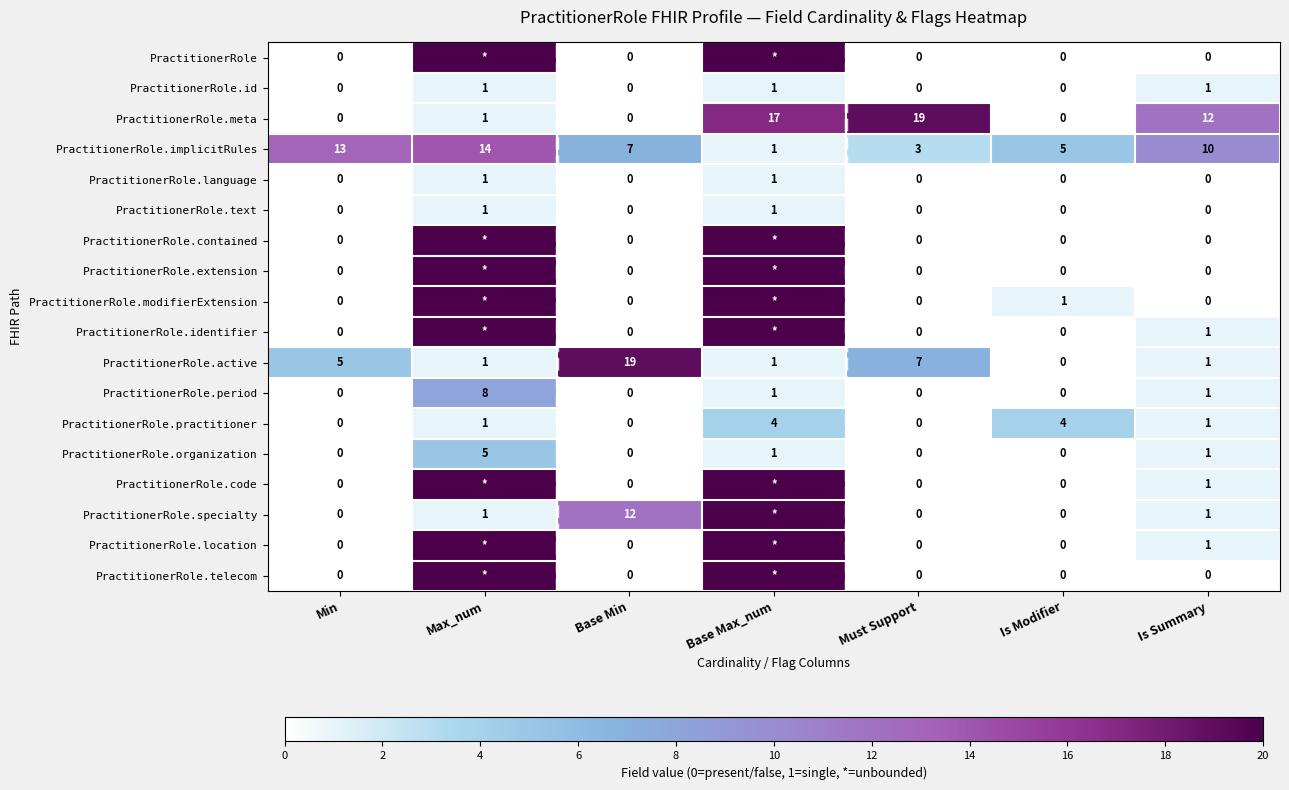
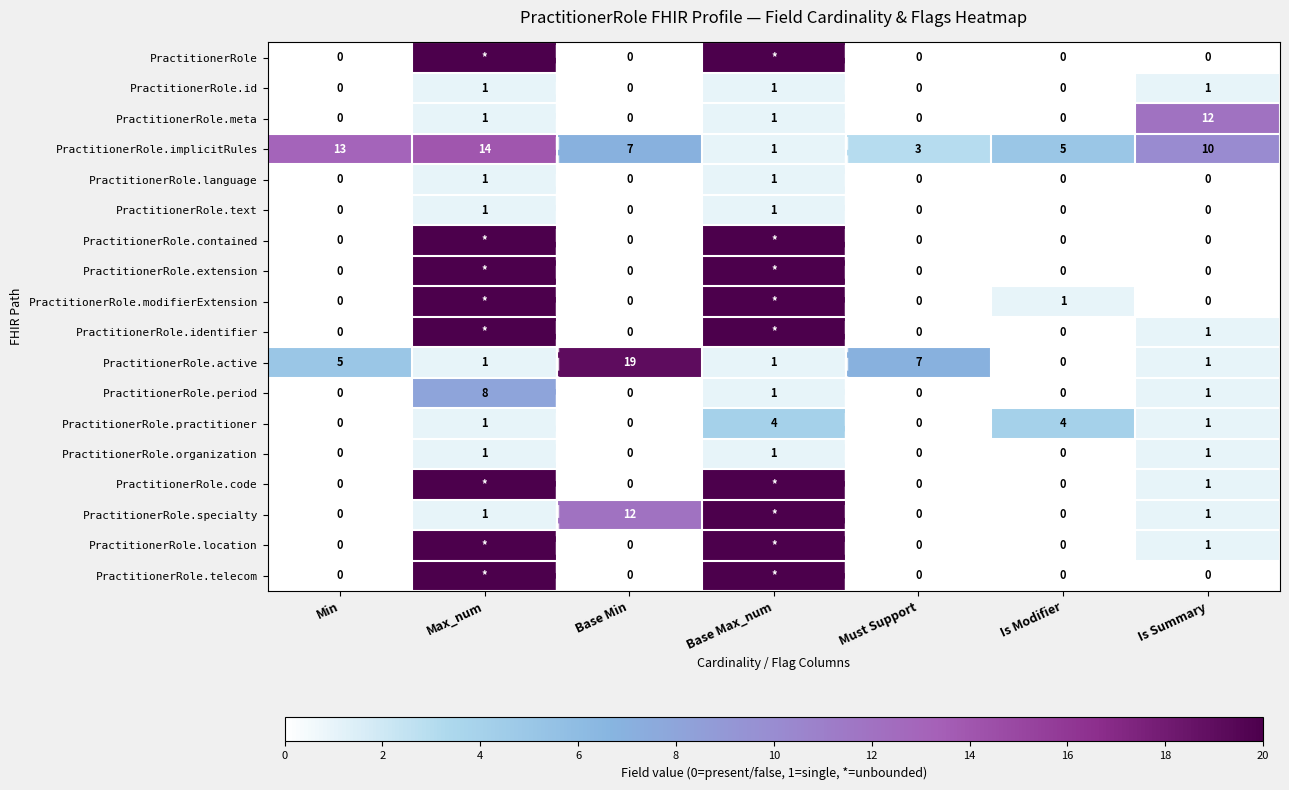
  {
    "PractitionerRole": {
      "Min": 0,
      "Base Min": 0,
      "Must Support": 0,
      "Is Modifier": 0,
      "Is Summary": 0
    },
    "PractitionerRole.id": {
      "Min": 0,
      "Max_num": 1,
      "Base Min": 0,
      "Base Max_num": 1,
      "Must Support": 0,
      "Is Modifier": 0,
      "Is Summary": 1
    },
    "PractitionerRole.meta": {
      "Min": 0,
      "Max_num": 1,
      "Base Min": 0,
-     "Base Max_num": 17,
-     "Must Support": 19,
+     "Base Max_num": 1,
+     "Must Support": 0,
      "Is Modifier": 0,
      "Is Summary": 12
    },
    "PractitionerRole.implicitRules": {
      "Min": 13,
      "Max_num": 14,
      "Base Min": 7,
      "Base Max_num": 1,
      "Must Support": 3,
      "Is Modifier": 5,
      "Is Summary": 10
    },
    "PractitionerRole.language": {
      "Min": 0,
      "Max_num": 1,
      "Base Min": 0,
      "Base Max_num": 1,
      "Must Support": 0,
      "Is Modifier": 0,
      "Is Summary": 0
    },
    "PractitionerRole.text": {
      "Min": 0,
      "Max_num": 1,
      "Base Min": 0,
      "Base Max_num": 1,
      "Must Support": 0,
      "Is Modifier": 0,
      "Is Summary": 0
    },
    "PractitionerRole.contained": {
      "Min": 0,
      "Base Min": 0,
      "Must Support": 0,
      "Is Modifier": 0,
      "Is Summary": 0
    },
    "PractitionerRole.extension": {
      "Min": 0,
      "Base Min": 0,
      "Must Support": 0,
      "Is Modifier": 0,
      "Is Summary": 0
    },
    "PractitionerRole.modifierExtension": {
      "Min": 0,
      "Base Min": 0,
      "Must Support": 0,
      "Is Modifier": 1,
      "Is Summary": 0
    },
    "PractitionerRole.identifier": {
      "Min": 0,
      "Base Min": 0,
      "Must Support": 0,
      "Is Modifier": 0,
      "Is Summary": 1
    },
    "PractitionerRole.active": {
      "Min": 5,
      "Max_num": 1,
      "Base Min": 19,
      "Base Max_num": 1,
      "Must Support": 7,
      "Is Modifier": 0,
      "Is Summary": 1
    },
    "PractitionerRole.period": {
      "Min": 0,
      "Max_num": 8,
      "Base Min": 0,
      "Base Max_num": 1,
      "Must Support": 0,
      "Is Modifier": 0,
      "Is Summary": 1
    },
    "PractitionerRole.practitioner": {
      "Min": 0,
      "Max_num": 1,
      "Base Min": 0,
      "Base Max_num": 4,
      "Must Support": 0,
      "Is Modifier": 4,
      "Is Summary": 1
    },
    "PractitionerRole.organization": {
      "Min": 0,
-     "Max_num": 5,
+     "Max_num": 1,
      "Base Min": 0,
      "Base Max_num": 1,
      "Must Support": 0,
      "Is Modifier": 0,
      "Is Summary": 1
    },
    "PractitionerRole.code": {
      "Min": 0,
      "Base Min": 0,
      "Must Support": 0,
      "Is Modifier": 0,
      "Is Summary": 1
    },
    "PractitionerRole.specialty": {
      "Min": 0,
      "Max_num": 1,
      "Base Min": 12,
      "Must Support": 0,
      "Is Modifier": 0,
      "Is Summary": 1
    },
    "PractitionerRole.location": {
      "Min": 0,
      "Base Min": 0,
      "Must Support": 0,
      "Is Modifier": 0,
      "Is Summary": 1
    },
    "PractitionerRole.telecom": {
      "Min": 0,
      "Base Min": 0,
      "Must Support": 0,
      "Is Modifier": 0,
      "Is Summary": 0
    }
  }
